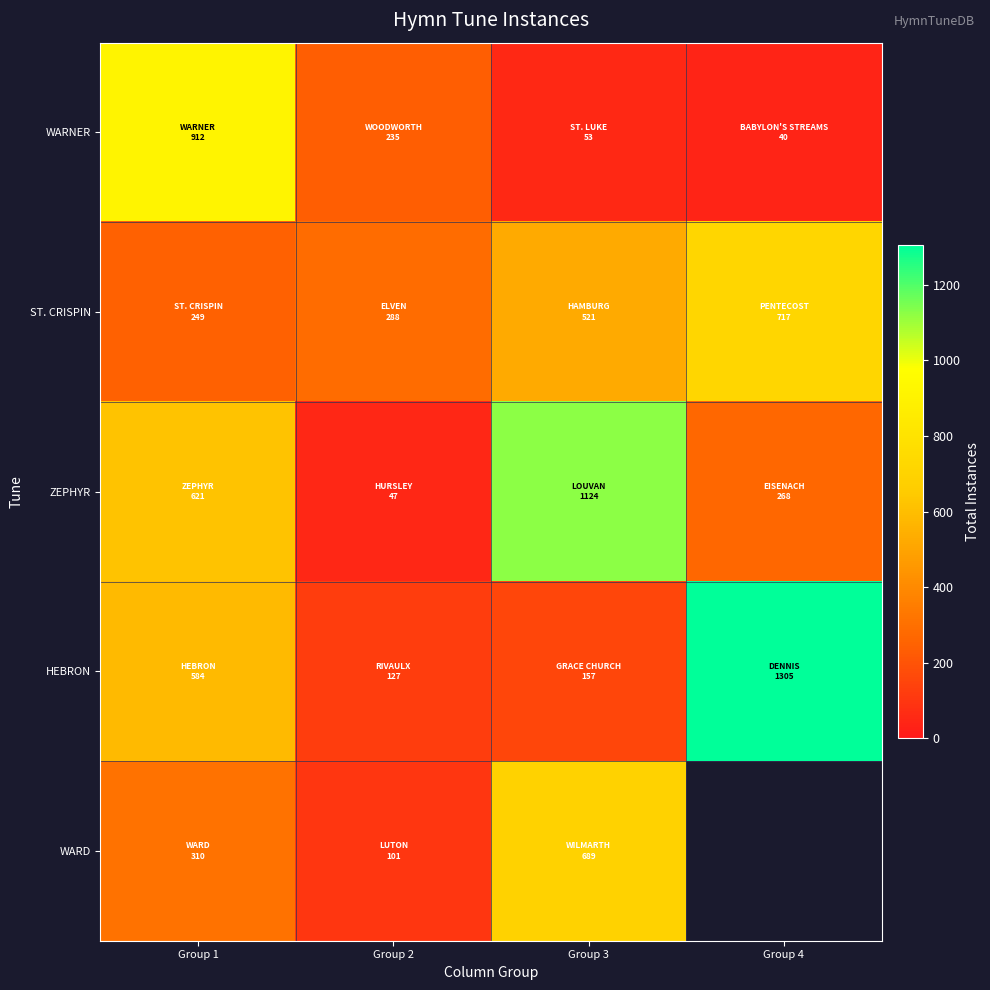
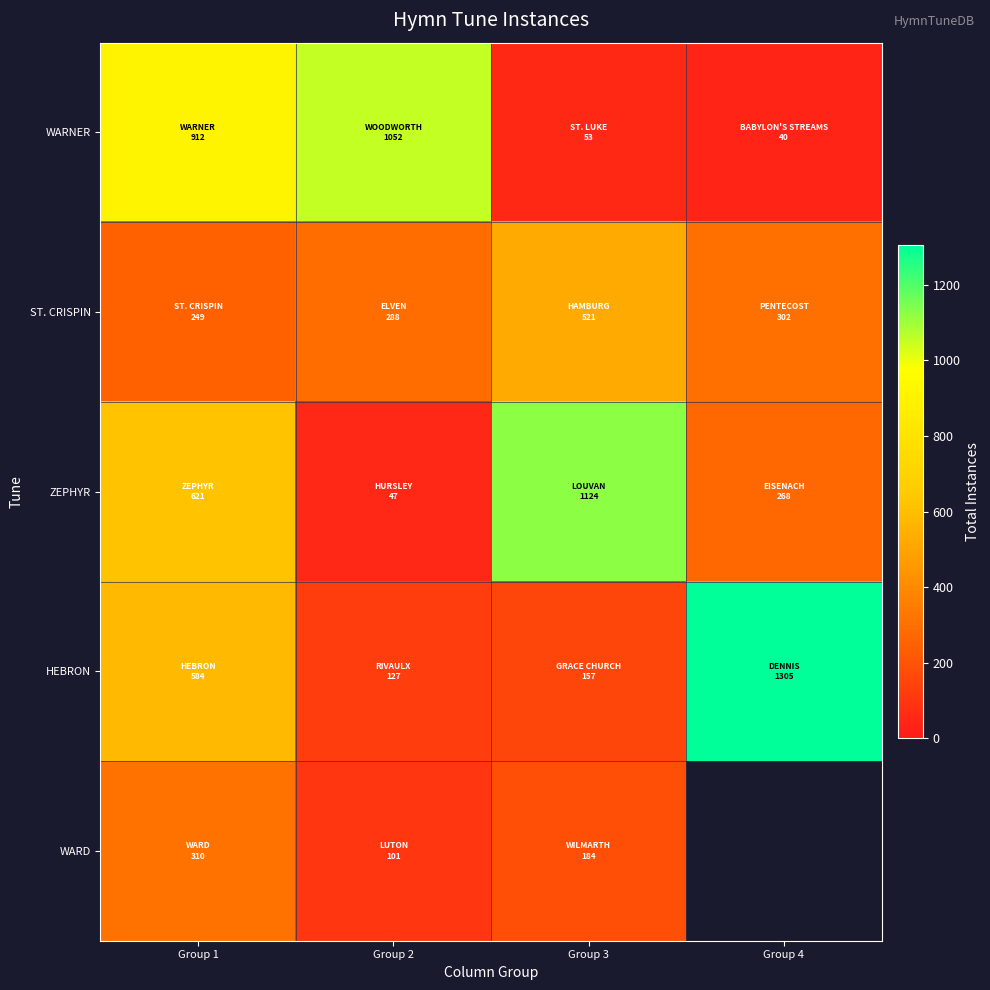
  {
    "WARNER": {
      "Group 1": 912,
-     "Group 2": 235,
+     "Group 2": 1052,
      "Group 3": 53,
      "Group 4": 40
    },
    "ST. CRISPIN": {
      "Group 1": 249,
      "Group 2": 288,
      "Group 3": 521,
-     "Group 4": 717
+     "Group 4": 302
    },
    "ZEPHYR": {
      "Group 1": 621,
      "Group 2": 47,
      "Group 3": 1124,
      "Group 4": 268
    },
    "HEBRON": {
      "Group 1": 584,
      "Group 2": 127,
      "Group 3": 157,
      "Group 4": 1305
    },
    "WARD": {
      "Group 1": 310,
      "Group 2": 101,
-     "Group 3": 689
+     "Group 3": 184
    }
  }
